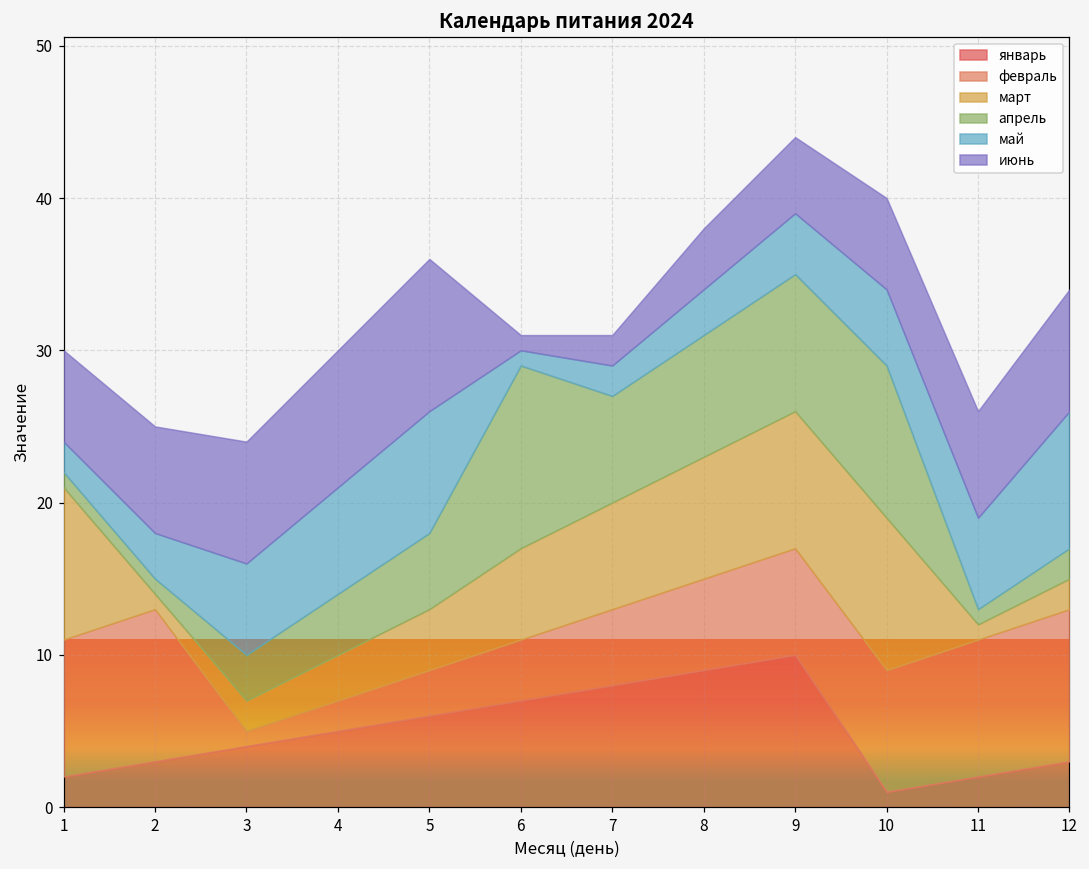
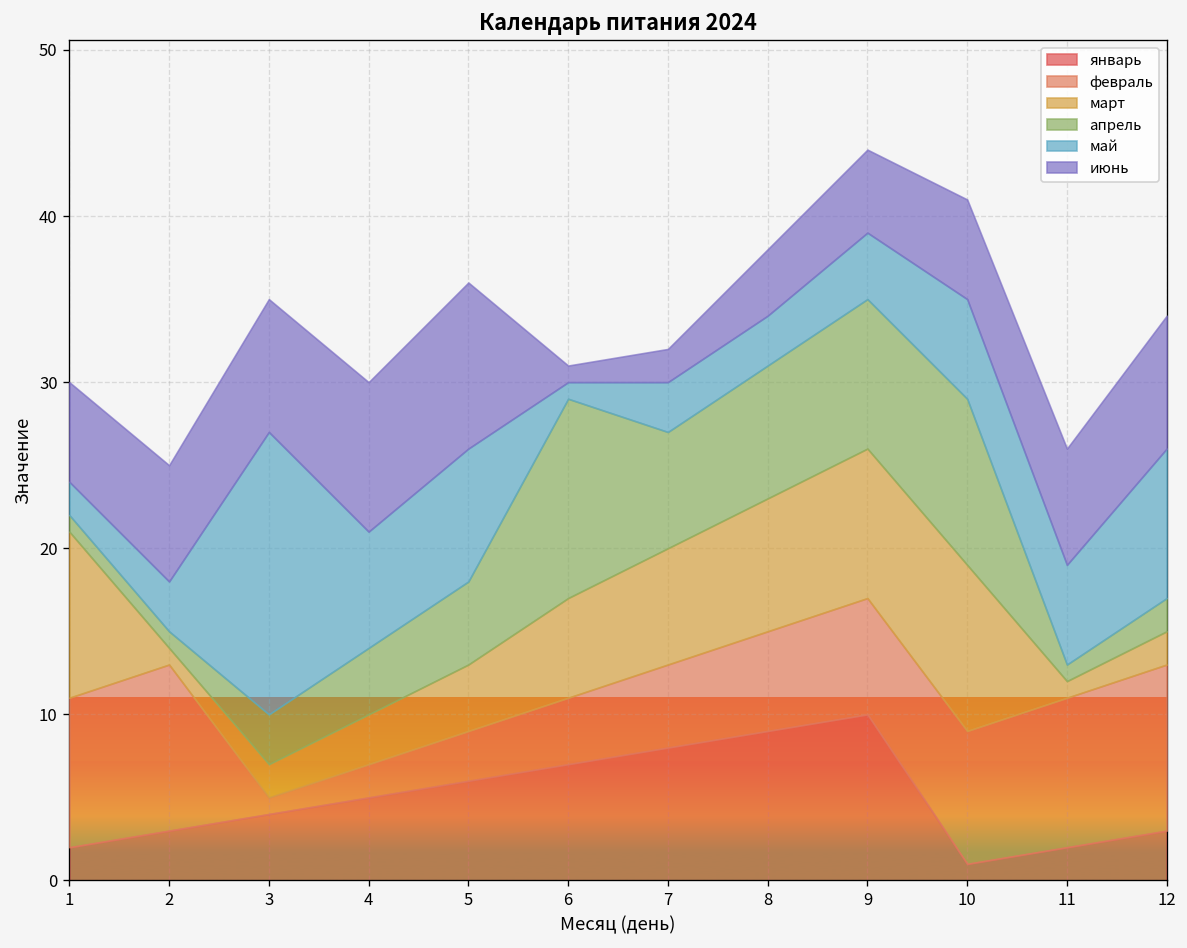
  {
    "апрель": {
      "1": 1,
      "2": 1,
      "3": 3,
      "4": 4,
      "5": 5,
      "6": 12,
      "7": 7,
      "8": 8,
      "9": 9,
      "10": 10,
      "11": 1,
      "12": 2
    },
    "май": {
      "1": 2,
      "2": 3,
-     "3": 6,
+     "3": 17,
      "4": 7,
      "5": 8,
      "6": 1,
-     "7": 2,
+     "7": 3,
      "8": 3,
      "9": 4,
-     "10": 5,
+     "10": 6,
      "11": 6,
      "12": 9
    },
    "июнь": {
      "1": 6,
      "2": 7,
      "3": 8,
      "4": 9,
      "5": 10,
      "6": 1,
      "7": 2,
      "8": 4,
      "9": 5,
      "10": 6,
      "11": 7,
      "12": 8
    }
  }
